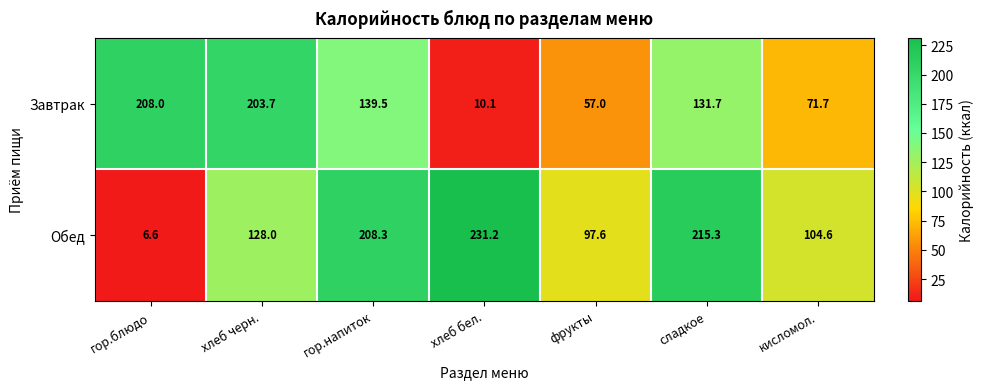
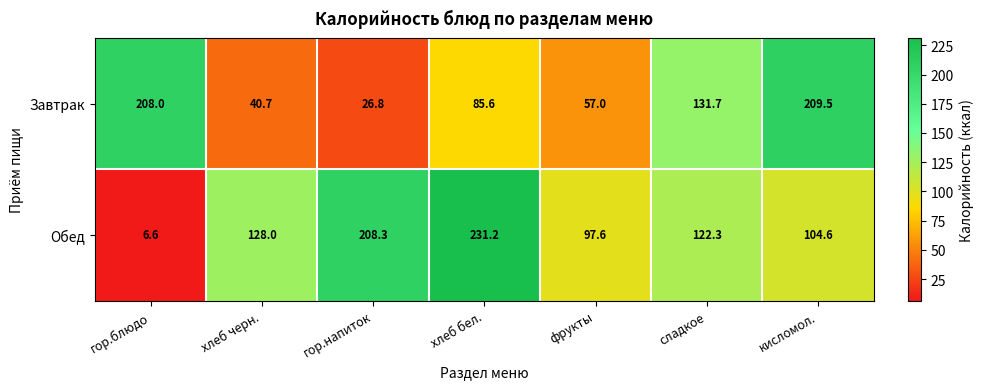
  {
    "Завтрак": {
      "гор.блюдо": 208.0,
-     "хлеб черн.": 203.7,
-     "гор.напиток": 139.5,
-     "хлеб бел.": 10.1,
+     "хлеб черн.": 40.7,
+     "гор.напиток": 26.8,
+     "хлеб бел.": 85.6,
      "фрукты": 57.0,
      "сладкое": 131.7,
-     "кисломол.": 71.7
+     "кисломол.": 209.5
    },
    "Обед": {
      "гор.блюдо": 6.6,
      "хлеб черн.": 128.0,
      "гор.напиток": 208.3,
      "хлеб бел.": 231.2,
      "фрукты": 97.6,
-     "сладкое": 215.3,
+     "сладкое": 122.3,
      "кисломол.": 104.6
    }
  }
